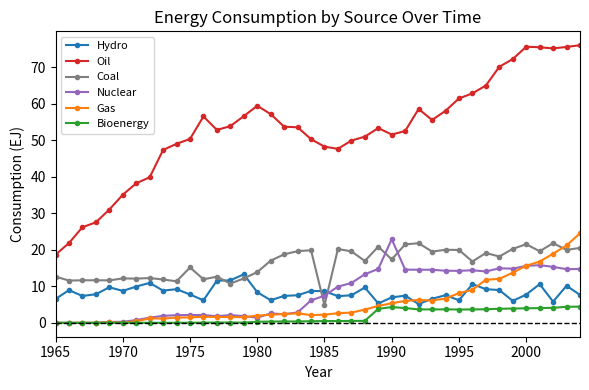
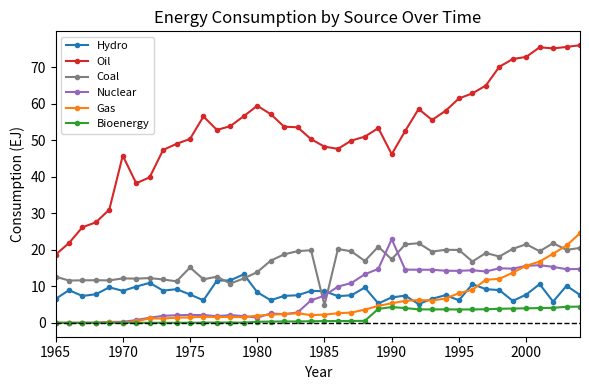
  {
    "Hydro": {
      "1965": 7,
      "1970": 9,
      "1975": 8,
      "1980": 8,
      "1985": 9,
      "1990": 7,
      "1995": 6,
      "2000": 8
    },
    "Oil": {
      "1965": 19,
-     "1970": 35,
+     "1970": 46,
      "1975": 50,
      "1980": 59,
      "1985": 48,
-     "1990": 52,
+     "1990": 46,
      "1995": 61,
-     "2000": 76
+     "2000": 73
    },
    "Coal": {
      "1965": 13,
      "1970": 12,
      "1975": 15,
      "1980": 14,
      "1985": 5,
      "1990": 17,
      "1995": 20,
      "2000": 22
    },
    "Nuclear": {
      "1985": 7,
      "1990": 23,
      "1995": 14
    },
    "Gas": {
      "1985": 2,
      "1990": 5,
      "1995": 8
    },
    "Bioenergy": {
      "1975": 0,
      "1980": 0,
      "1985": 0,
      "1990": 4,
      "1995": 4,
      "2000": 4
    }
  }
